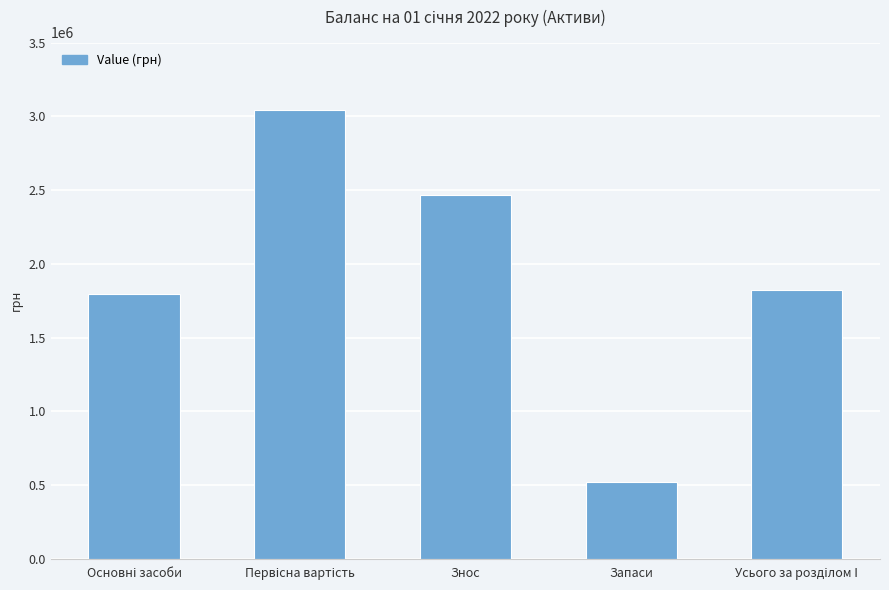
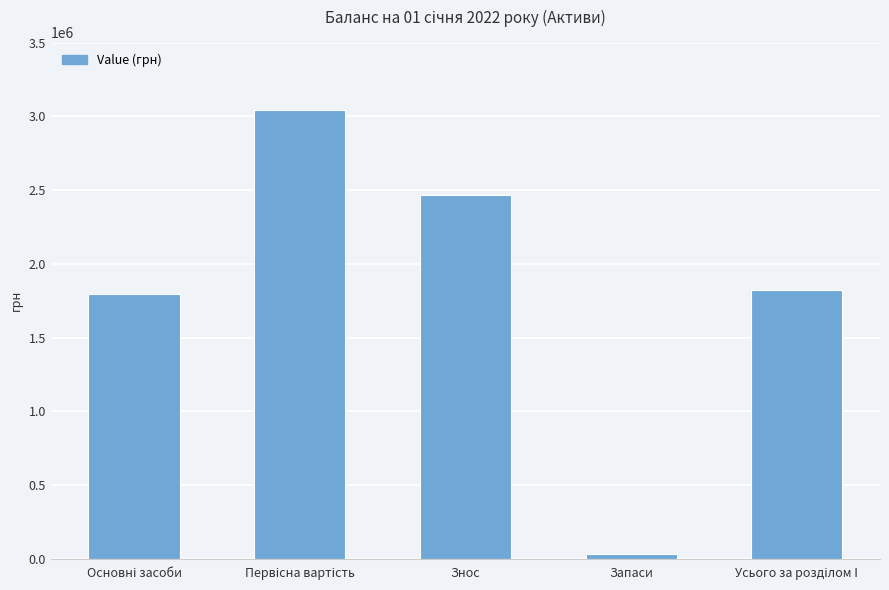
  {
    "Основні засоби": 1800000,
    "Первісна вартість": 3040000,
    "Знос": 2460000,
-   "Запаси": 520000,
+   "Запаси": 30000,
    "Усього за розділом І": 1820000
  }
